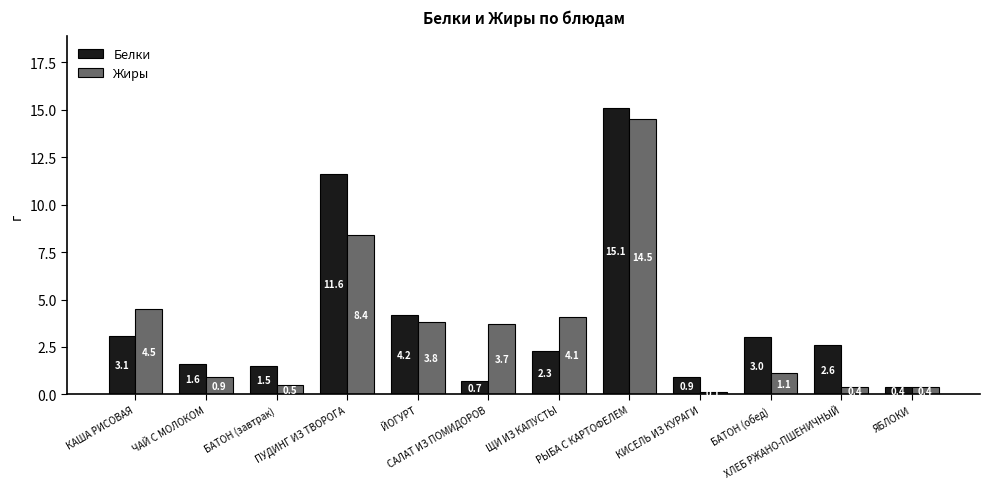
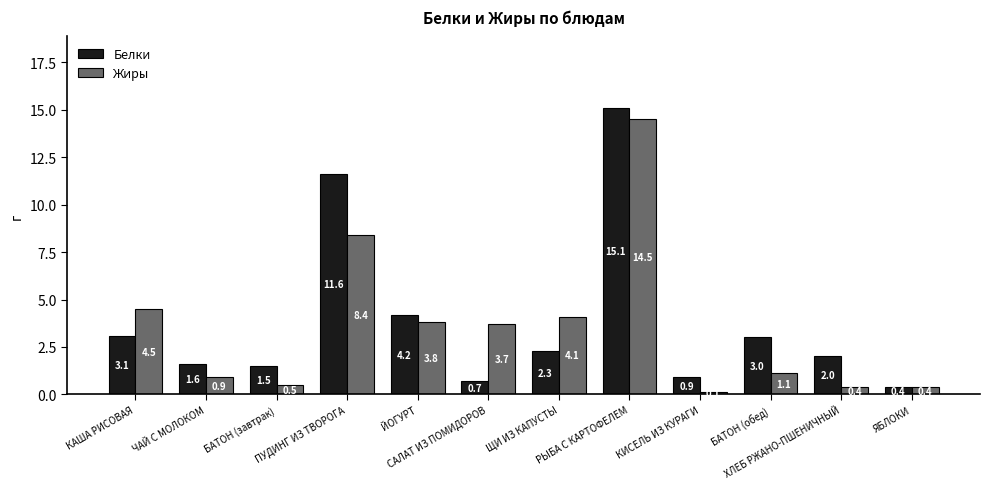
  {
    "Белки": {
      "КАША РИСОВАЯ": 3.1,
      "ЧАЙ С МОЛОКОМ": 1.6,
      "БАТОН (завтрак)": 1.5,
      "ПУДИНГ ИЗ ТВОРОГА": 11.6,
      "ЙОГУРТ": 4.2,
      "САЛАТ ИЗ ПОМИДОРОВ": 0.7,
      "ЩИ ИЗ КАПУСТЫ": 2.3,
      "РЫБА С КАРТОФЕЛЕМ": 15.1,
      "КИСЕЛЬ ИЗ КУРАГИ": 0.9,
      "БАТОН (обед)": 3.0,
-     "ХЛЕБ РЖАНО-ПШЕНИЧНЫЙ": 2.6,
+     "ХЛЕБ РЖАНО-ПШЕНИЧНЫЙ": 2.0,
      "ЯБЛОКИ": 0.4
    },
    "Жиры": {
      "КАША РИСОВАЯ": 4.5,
      "ЧАЙ С МОЛОКОМ": 0.9,
      "БАТОН (завтрак)": 0.5,
      "ПУДИНГ ИЗ ТВОРОГА": 8.4,
      "ЙОГУРТ": 3.8,
      "САЛАТ ИЗ ПОМИДОРОВ": 3.7,
      "ЩИ ИЗ КАПУСТЫ": 4.1,
      "РЫБА С КАРТОФЕЛЕМ": 14.5,
      "БАТОН (обед)": 1.1,
      "ХЛЕБ РЖАНО-ПШЕНИЧНЫЙ": 0.4,
      "ЯБЛОКИ": 0.4
    }
  }
